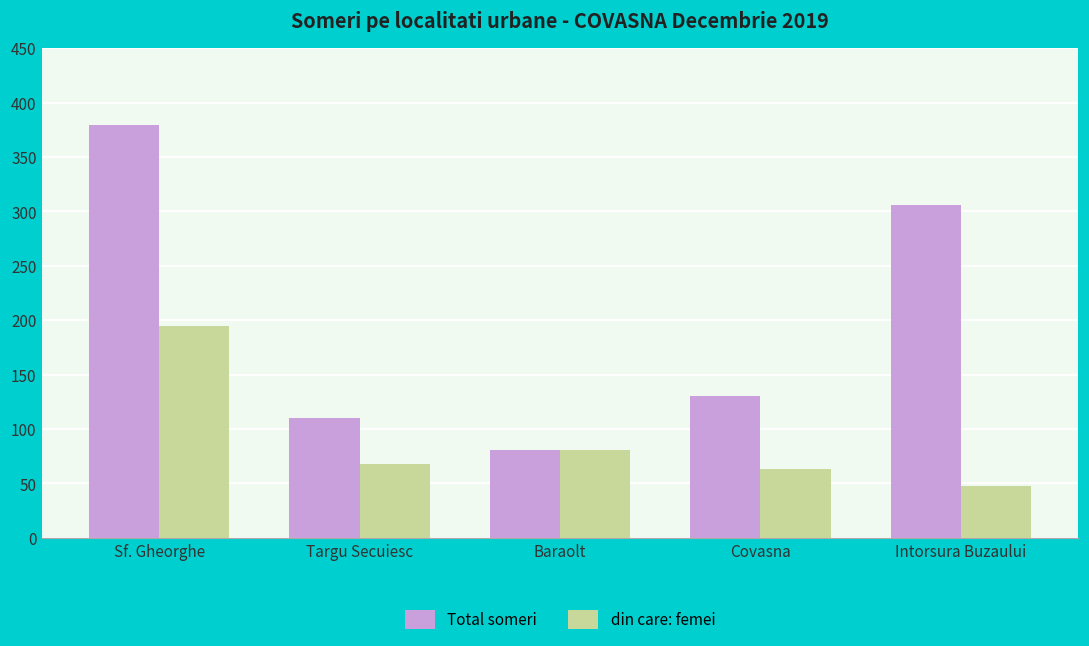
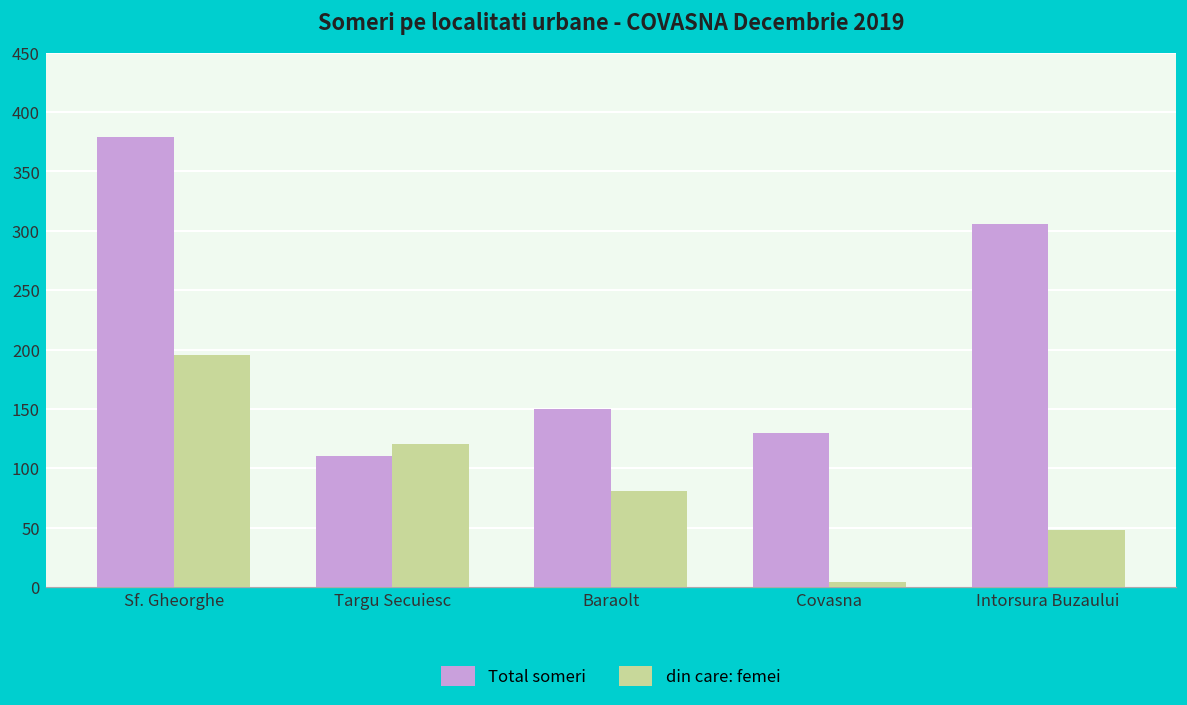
  {
    "Total someri": {
      "Sf. Gheorghe": 380,
      "Targu Secuiesc": 110,
-     "Baraolt": 80,
+     "Baraolt": 150,
      "Covasna": 130,
      "Intorsura Buzaului": 310
    },
    "din care: femei": {
      "Sf. Gheorghe": 200,
-     "Targu Secuiesc": 70,
+     "Targu Secuiesc": 120,
      "Baraolt": 80,
-     "Covasna": 60,
+     "Covasna": 0,
      "Intorsura Buzaului": 50
    }
  }
